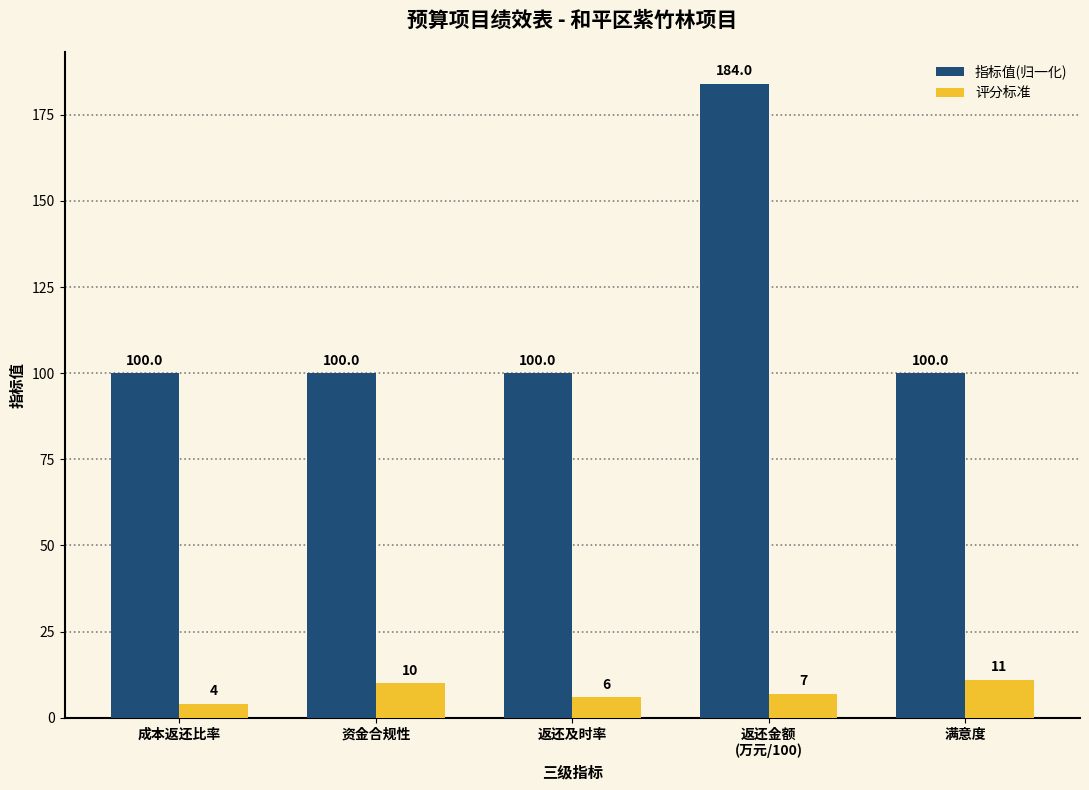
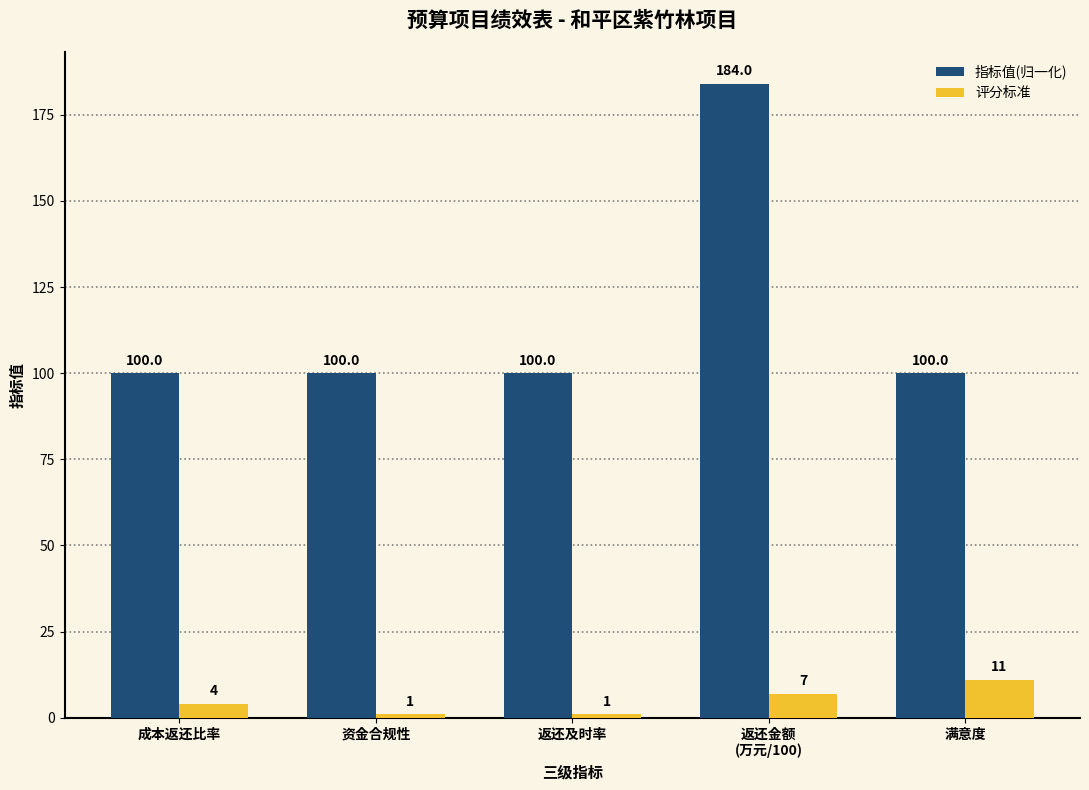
  {
    "指标值(归一化)": {
      "成本返还比率": 100.0,
      "资金合规性": 100.0,
      "返还及时率": 100.0,
      "返还金额 (万元/100)": 184.0,
      "满意度": 100.0
    },
    "评分标准": {
      "成本返还比率": 4,
-     "资金合规性": 10,
-     "返还及时率": 6,
+     "资金合规性": 1,
+     "返还及时率": 1,
      "返还金额 (万元/100)": 7,
      "满意度": 11
    }
  }
